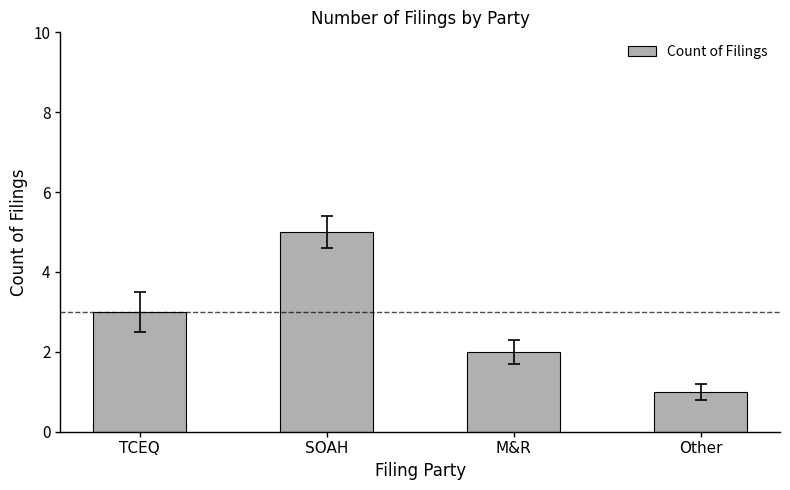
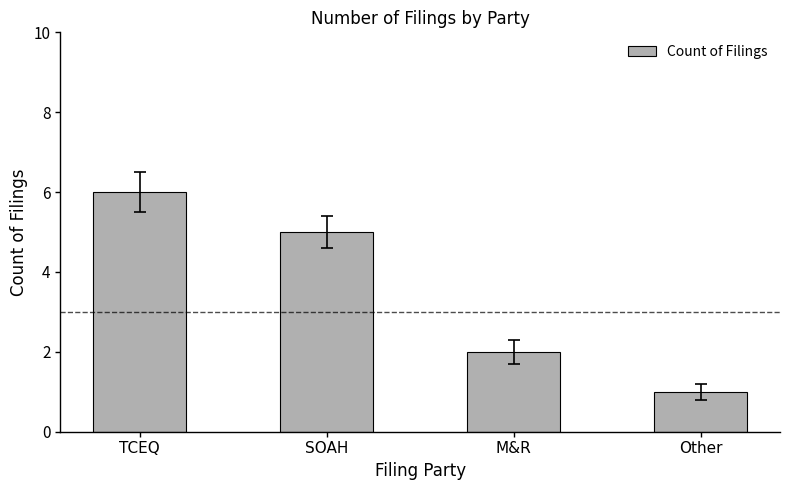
  {
    "Count of Filings": {
-     "TCEQ": 3,
+     "TCEQ": 6,
      "SOAH": 5,
      "M&R": 2,
      "Other": 1
    }
  }
